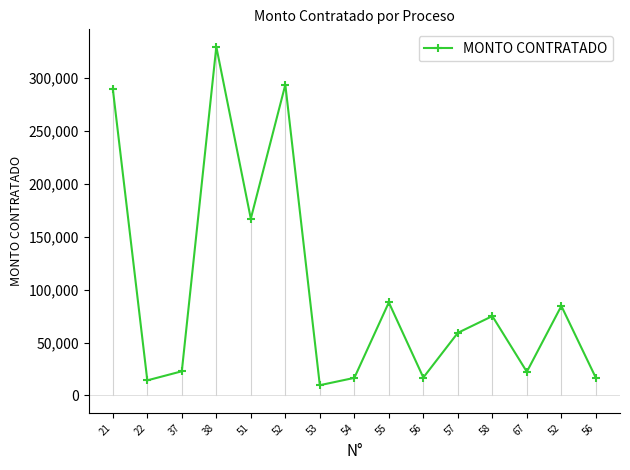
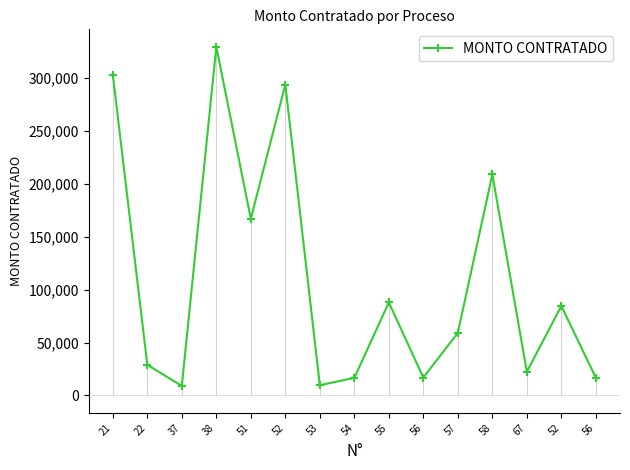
  {
    "MONTO CONTRATADO": {
-     "21": "290,000",
-     "22": "14,000",
-     "37": "23,000",
-     "58": "75,000"
+     "21": "303,000",
+     "22": "29,000",
+     "37": "9,000",
+     "58": "209,000"
    }
  }
